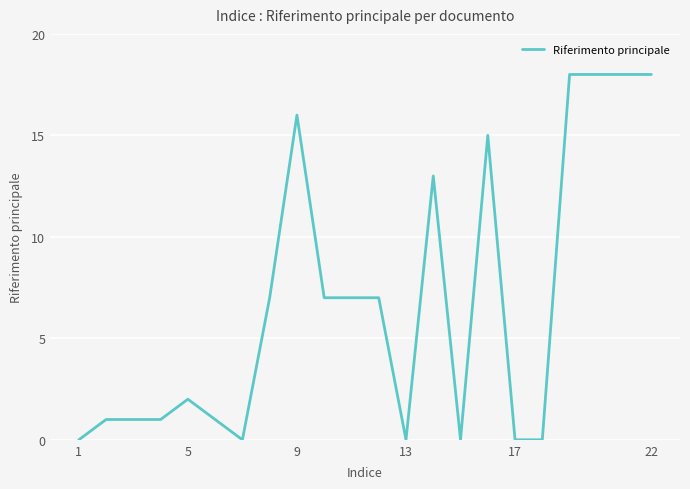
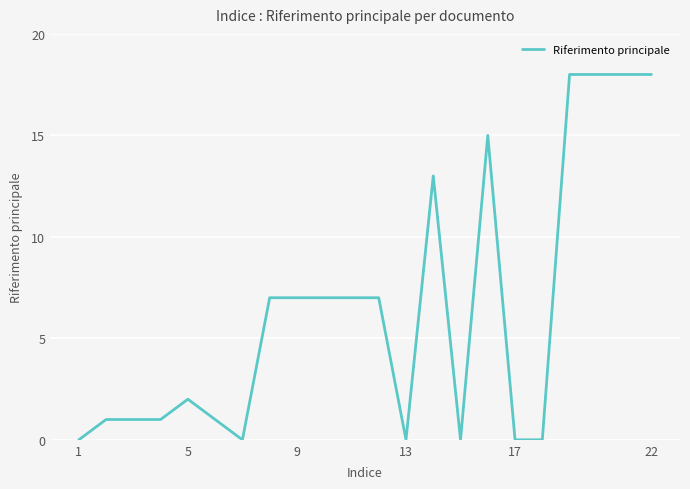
  {
    "1": 0,
    "5": 2,
-   "9": 16,
+   "9": 7,
    "13": 0,
    "17": 0,
    "22": 18
  }
